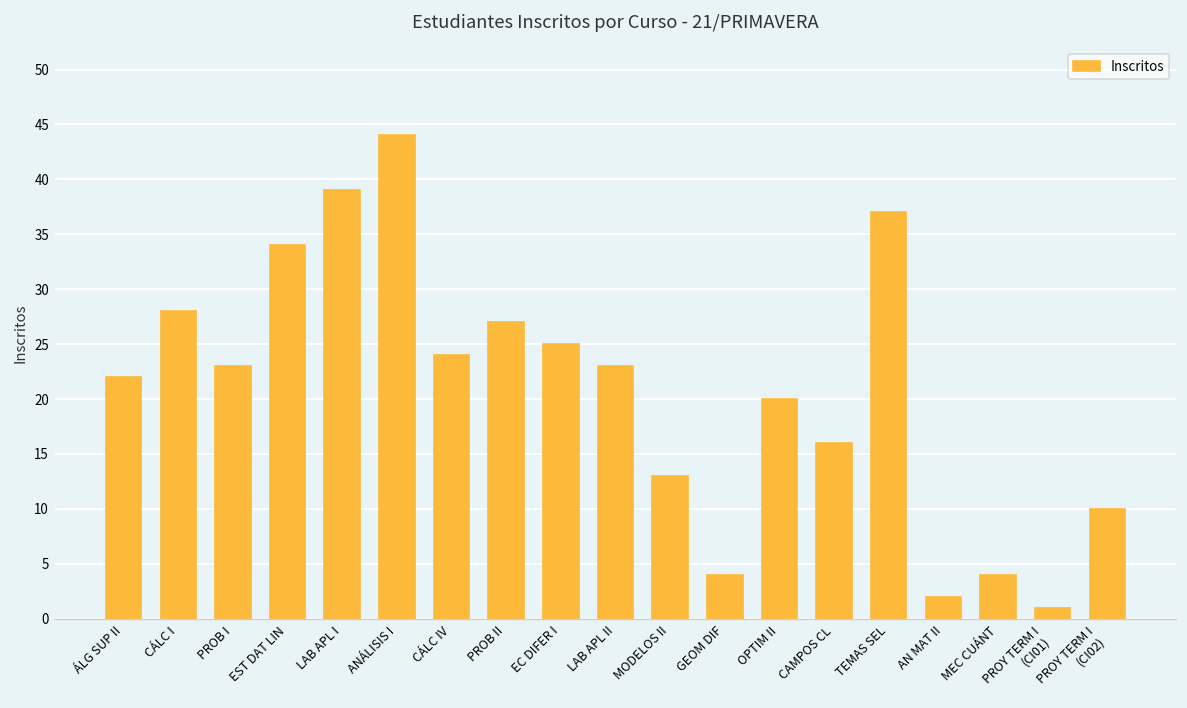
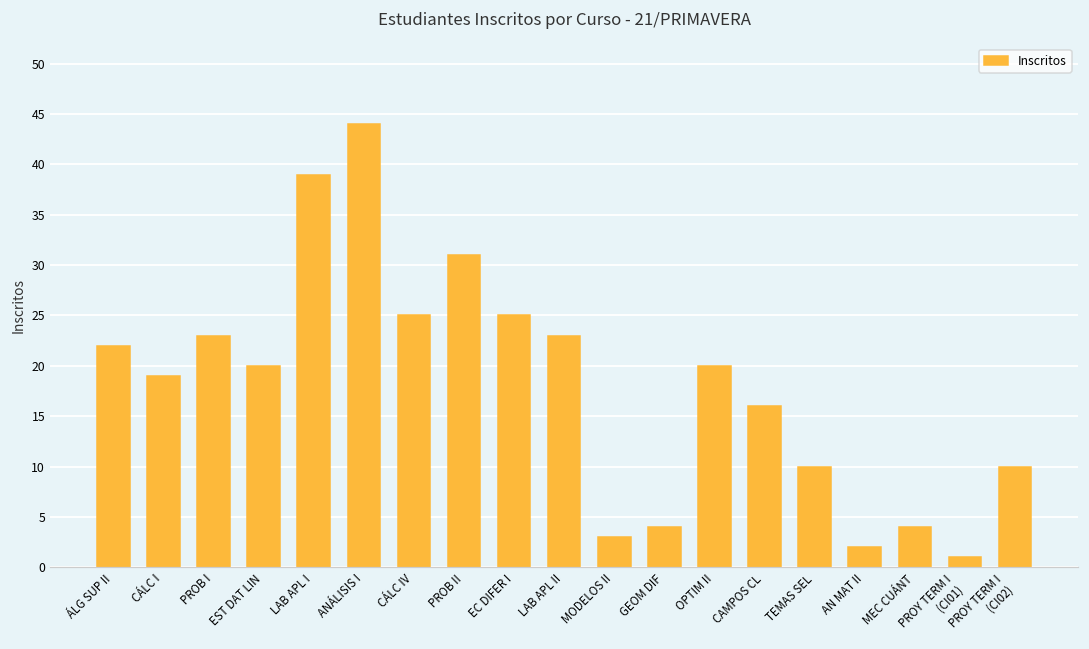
  {
    "ÁLG SUP II": 22,
-   "CÁLC I": 28,
+   "CÁLC I": 19,
    "PROB I": 23,
-   "EST DAT LIN": 34,
+   "EST DAT LIN": 20,
    "LAB APL I": 39,
    "ANÁLISIS I": 44,
-   "CÁLC IV": 24,
-   "PROB II": 27,
+   "CÁLC IV": 25,
+   "PROB II": 31,
    "EC DIFER I": 25,
    "LAB APL II": 23,
-   "MODELOS II": 13,
+   "MODELOS II": 3,
    "GEOM DIF": 4,
    "OPTIM II": 20,
    "CAMPOS CL": 16,
-   "TEMAS SEL": 37,
+   "TEMAS SEL": 10,
    "AN MAT II": 2,
    "MEC CUÁNT": 4,
    "PROY TERM I (CI01)": 1,
    "PROY TERM I (CI02)": 10
  }
